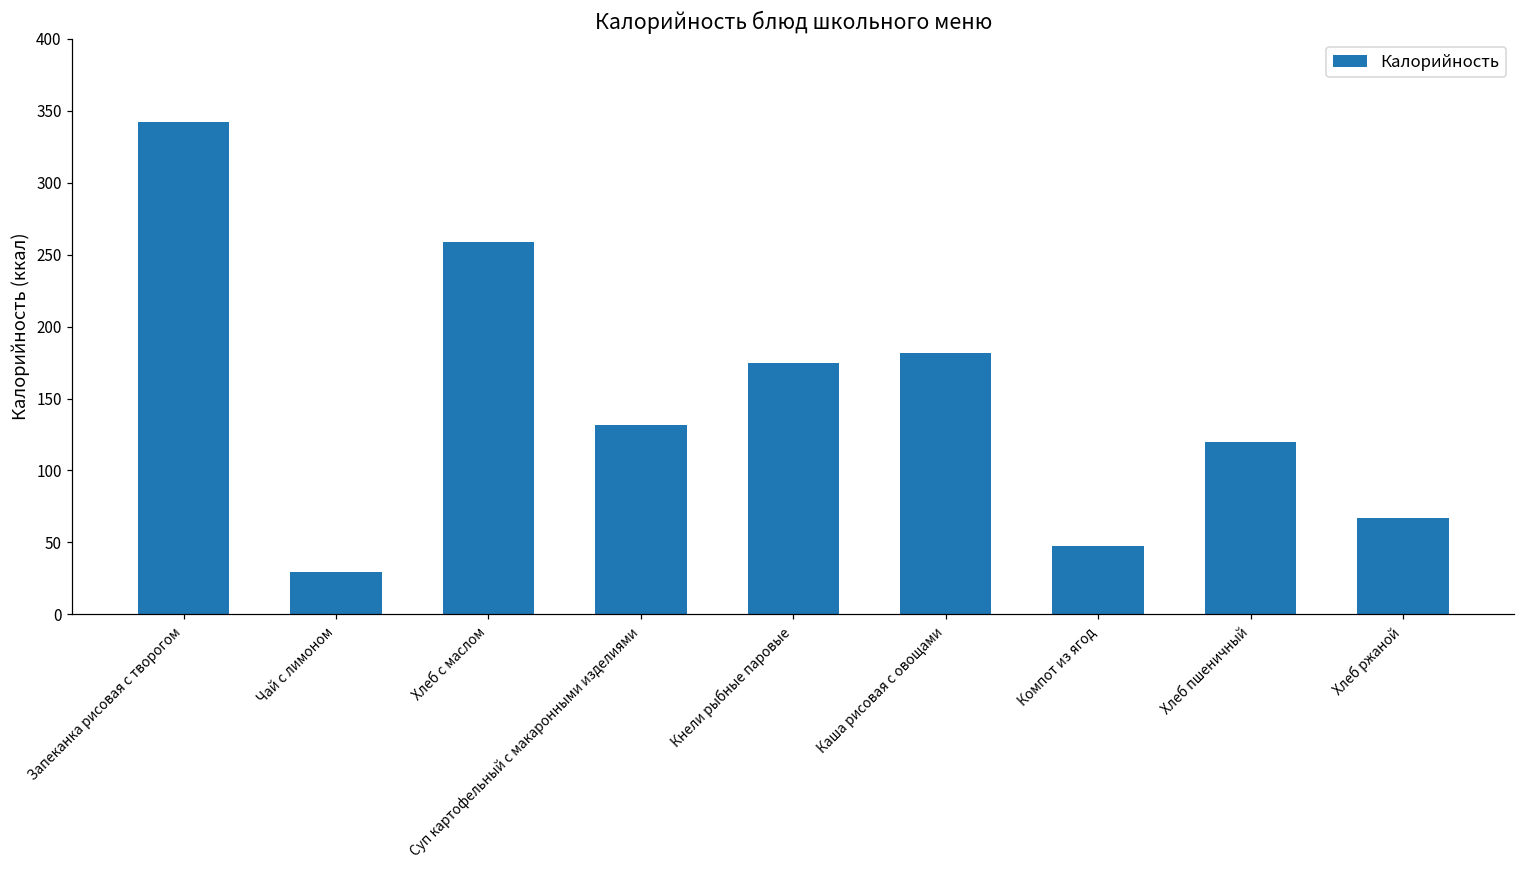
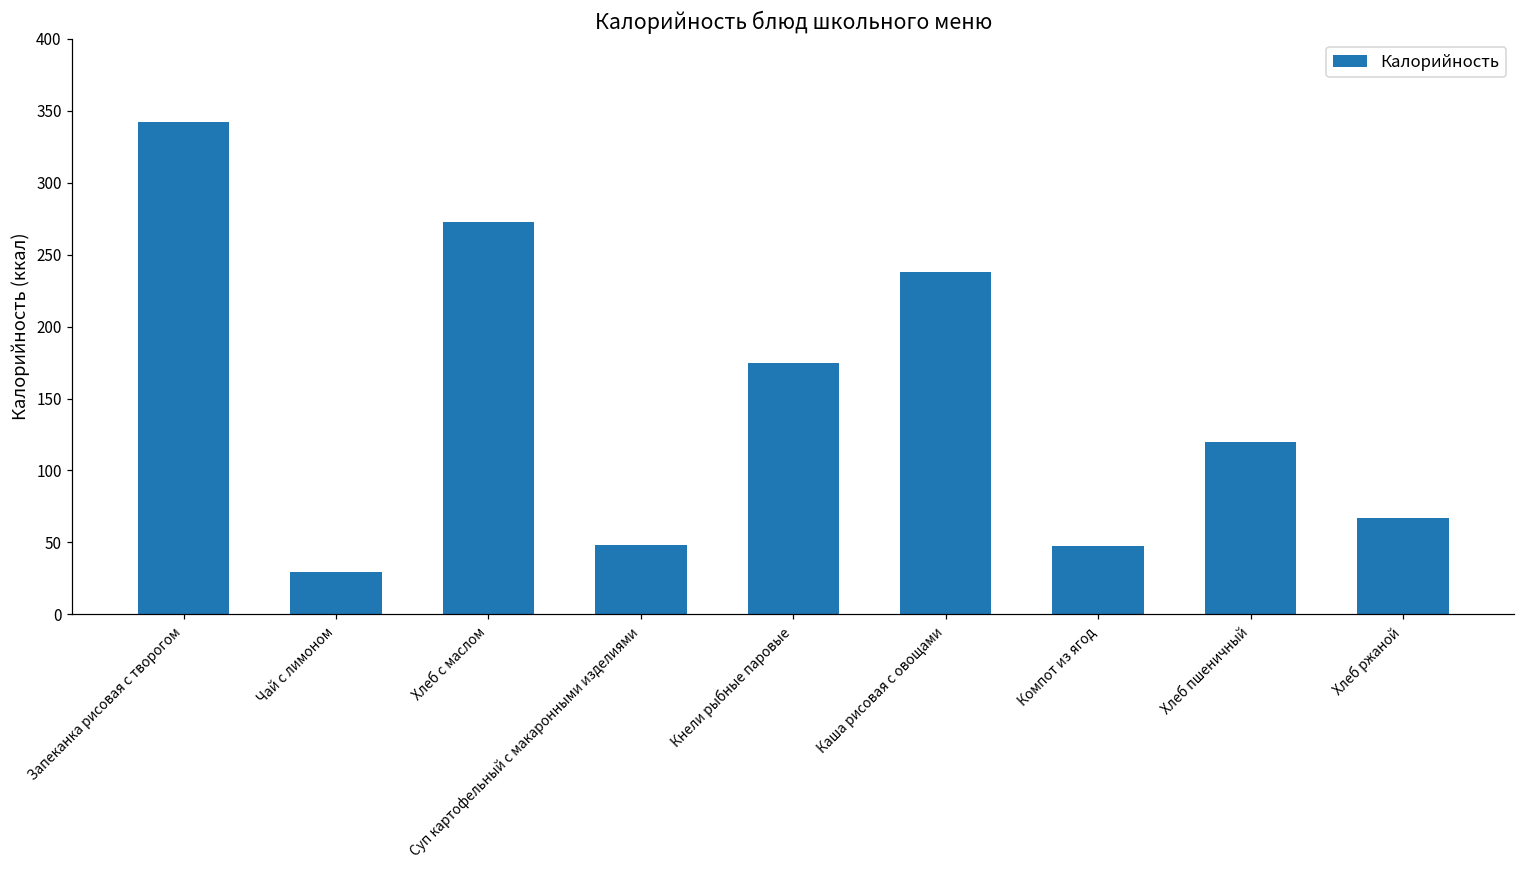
  {
    "Запеканка рисовая с творогом": 342,
    "Чай с лимоном": 29,
-   "Хлеб с маслом": 258,
-   "Суп картофельный с макаронными изделиями": 131,
+   "Хлеб с маслом": 272,
+   "Суп картофельный с макаронными изделиями": 48,
    "Кнели рыбные паровые": 174,
-   "Каша рисовая с овощами": 182,
+   "Каша рисовая с овощами": 238,
    "Компот из ягод": 48,
    "Хлеб пшеничный": 120,
    "Хлеб ржаной": 67
  }
